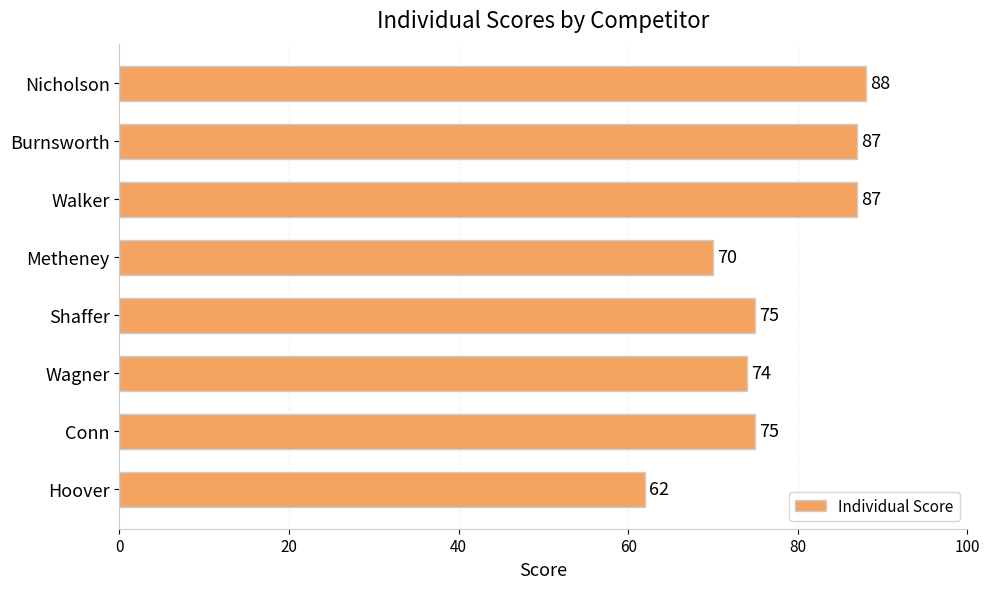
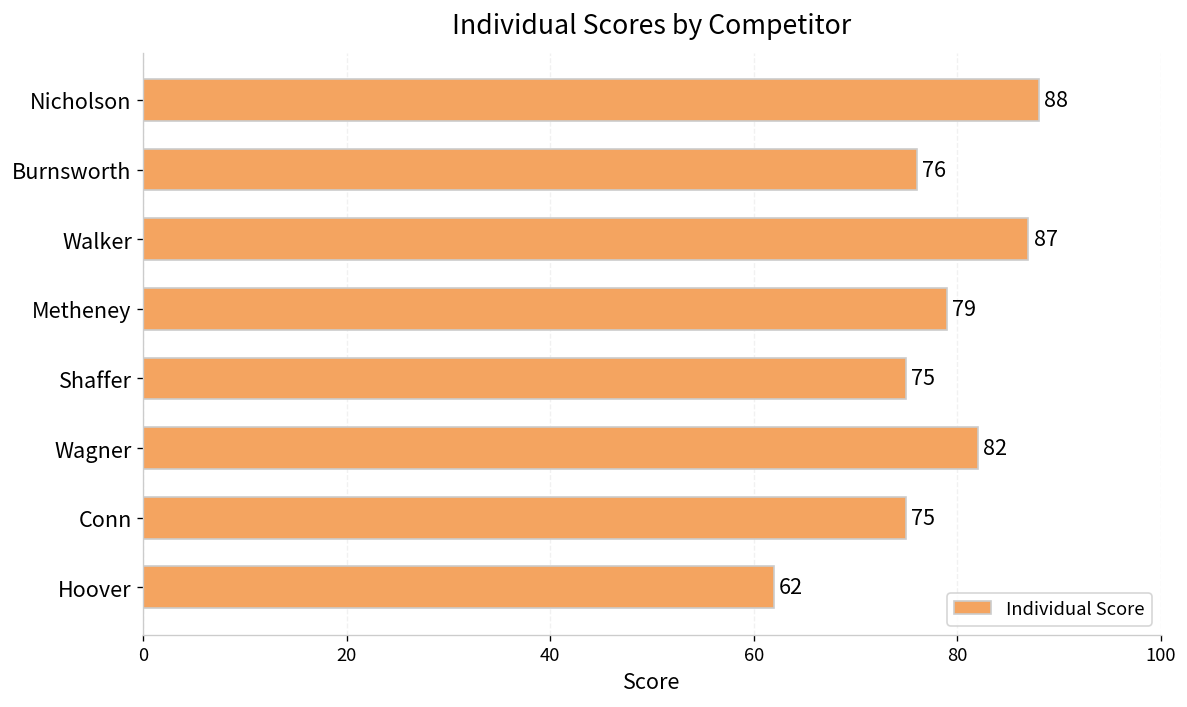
  {
    "Nicholson": 88,
-   "Burnsworth": 87,
+   "Burnsworth": 76,
    "Walker": 87,
-   "Metheney": 70,
+   "Metheney": 79,
    "Shaffer": 75,
-   "Wagner": 74,
+   "Wagner": 82,
    "Conn": 75,
    "Hoover": 62
  }
